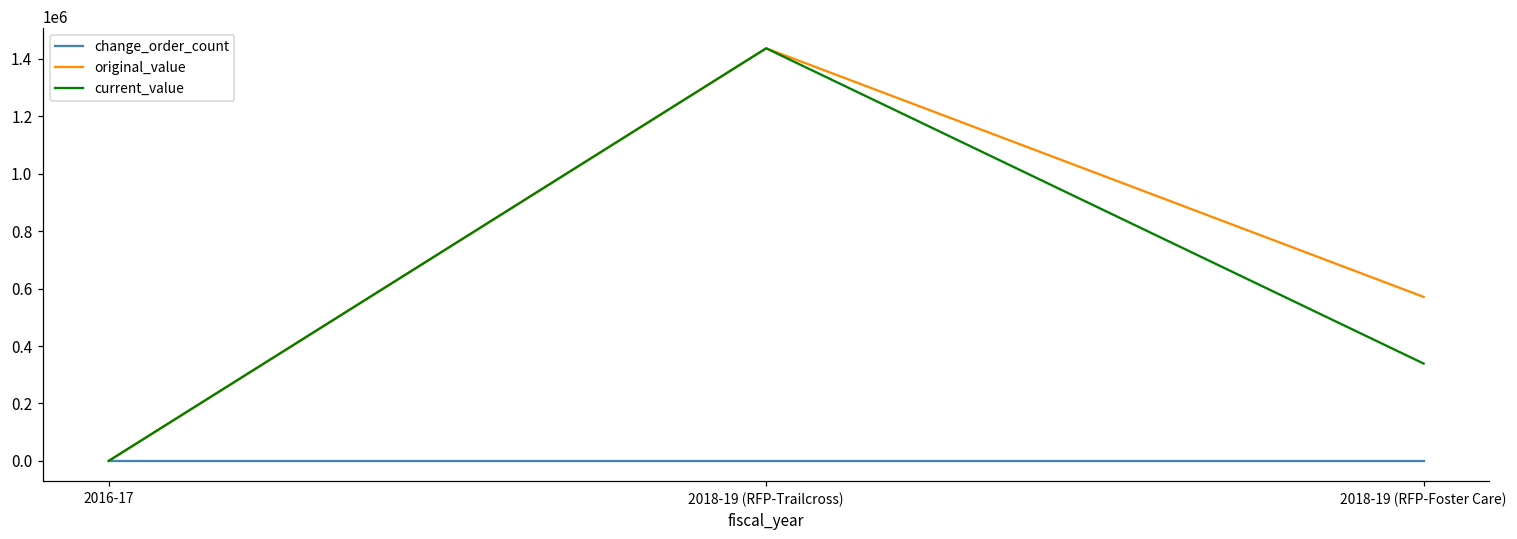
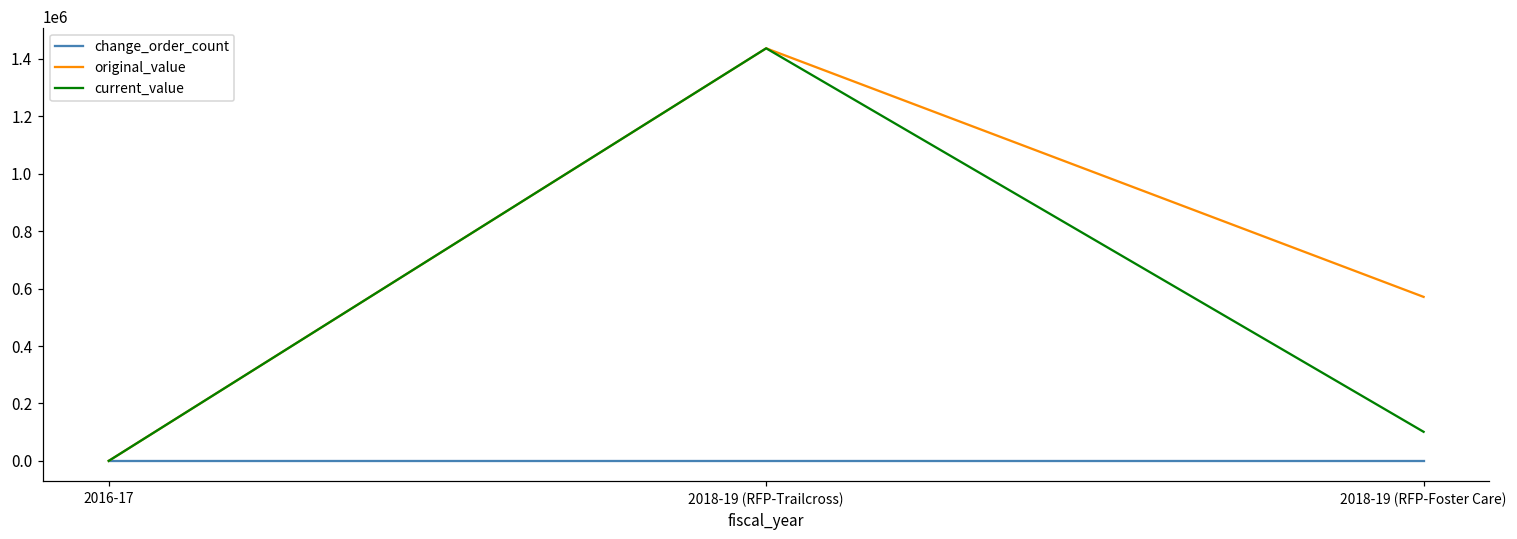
  {
    "change_order_count": {
      "2018-19 (RFP-Trailcross)": 0,
      "2018-19 (RFP-Foster Care)": 0
    },
    "original_value": {
      "2018-19 (RFP-Foster Care)": 570000
    },
    "current_value": {
-     "2018-19 (RFP-Foster Care)": 340000
+     "2018-19 (RFP-Foster Care)": 100000
    }
  }
